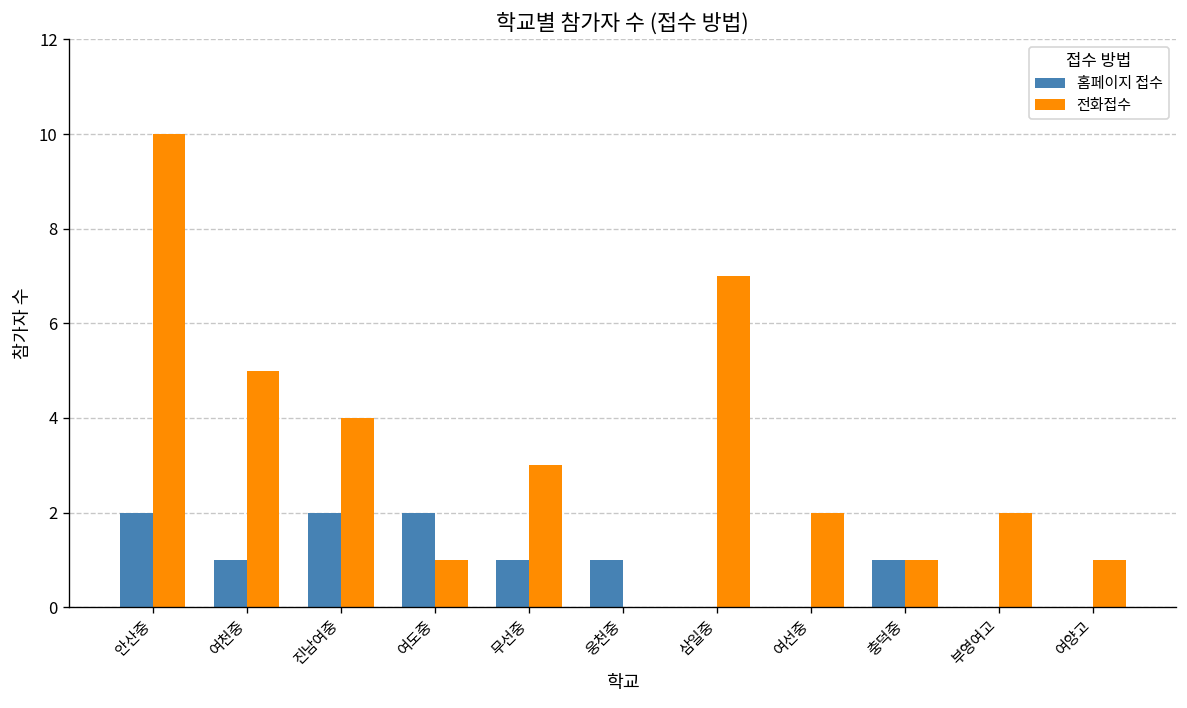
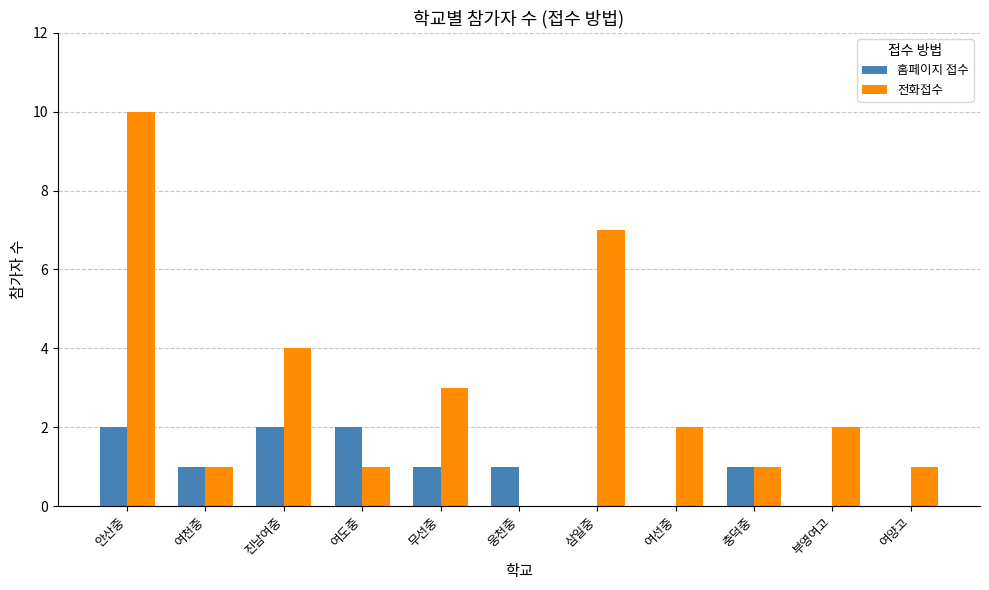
  {
    "홈페이지 접수": {
      "안산중": 2,
      "여천중": 1,
      "진남여중": 2,
      "여도중": 2,
      "무선중": 1,
      "웅천중": 1,
      "삼일중": 0,
      "여선중": 0,
      "충덕중": 1,
      "부영여고": 0,
      "여양고": 0
    },
    "전화접수": {
      "안산중": 10,
-     "여천중": 5,
+     "여천중": 1,
      "진남여중": 4,
      "여도중": 1,
      "무선중": 3,
      "웅천중": 0,
      "삼일중": 7,
      "여선중": 2,
      "충덕중": 1,
      "부영여고": 2,
      "여양고": 1
    }
  }
